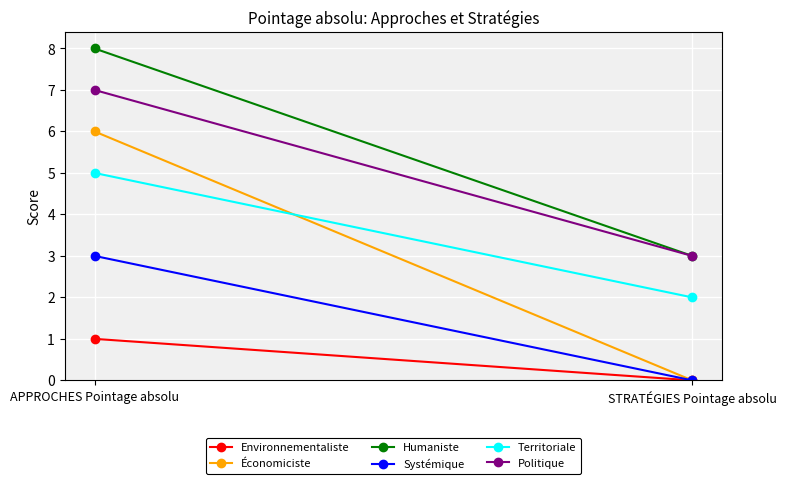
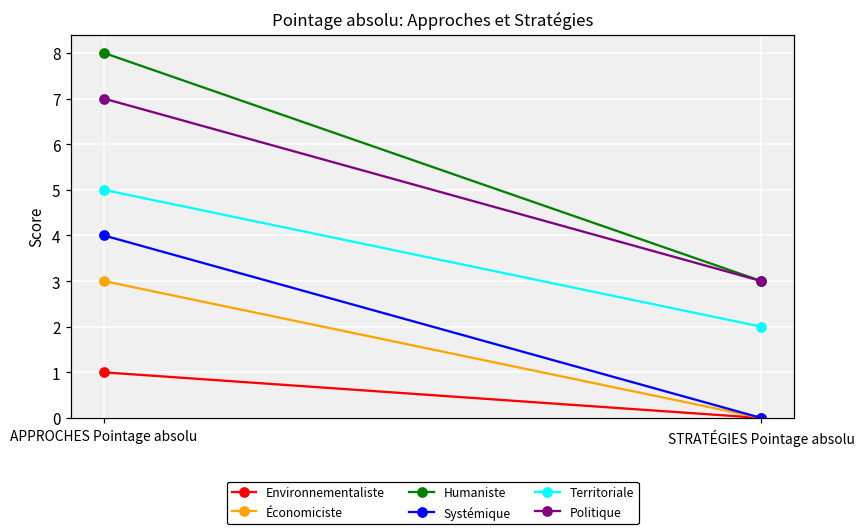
  {
    "Environnementaliste": {
      "APPROCHES Pointage absolu": 1
    },
    "Économiciste": {
-     "APPROCHES Pointage absolu": 6
+     "APPROCHES Pointage absolu": 3
    },
    "Humaniste": {
      "APPROCHES Pointage absolu": 8
    },
    "Systémique": {
-     "APPROCHES Pointage absolu": 3
+     "APPROCHES Pointage absolu": 4
    },
    "Territoriale": {
      "APPROCHES Pointage absolu": 5,
      "STRATÉGIES Pointage absolu": 2
    },
    "Politique": {
      "APPROCHES Pointage absolu": 7
    }
  }
